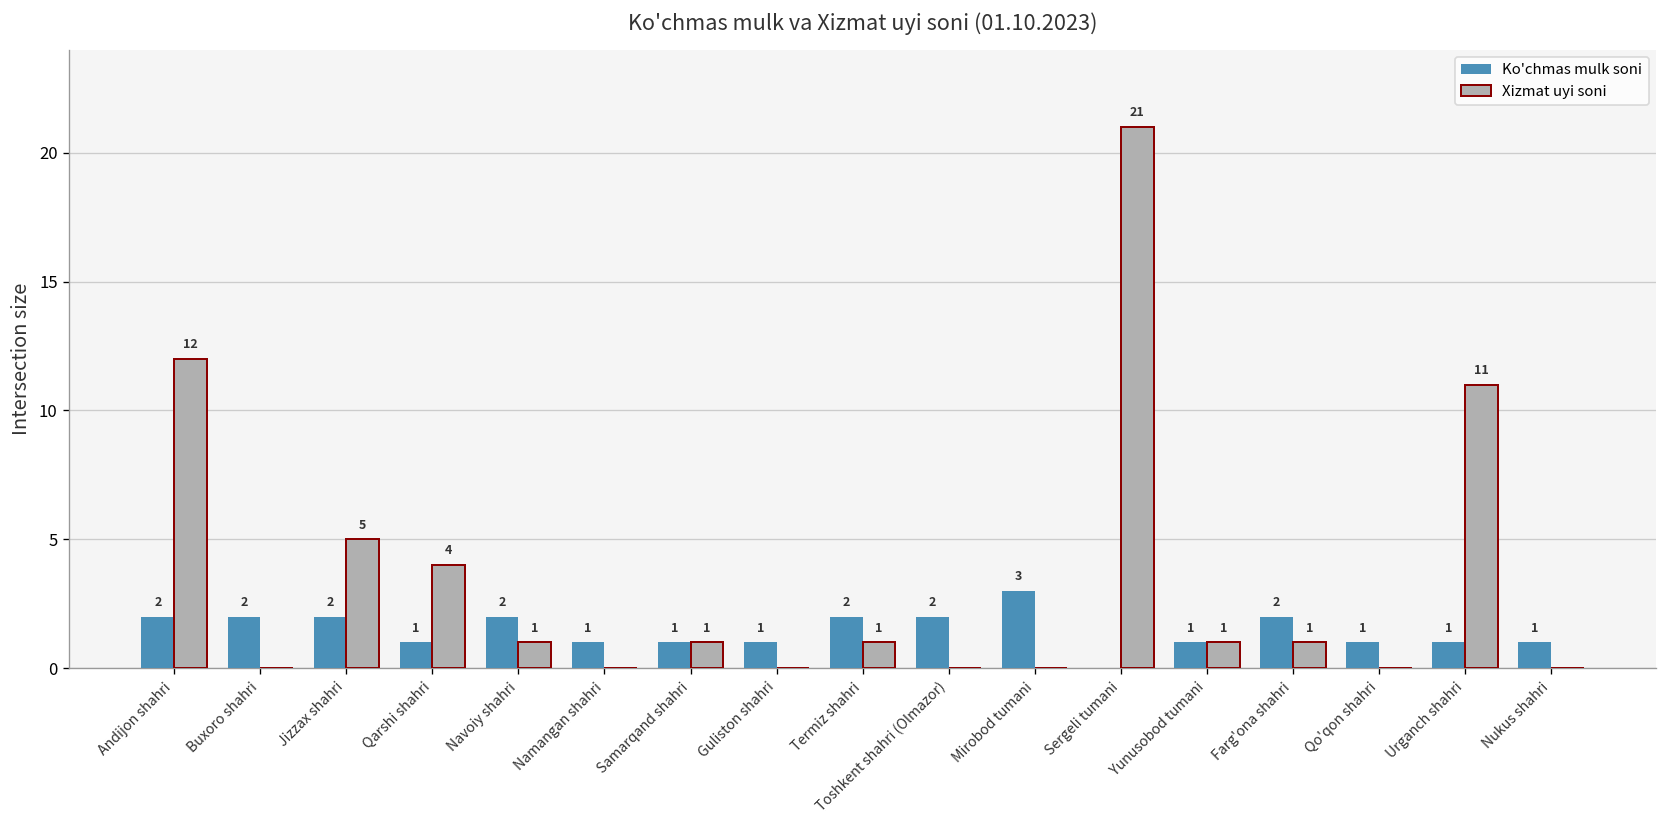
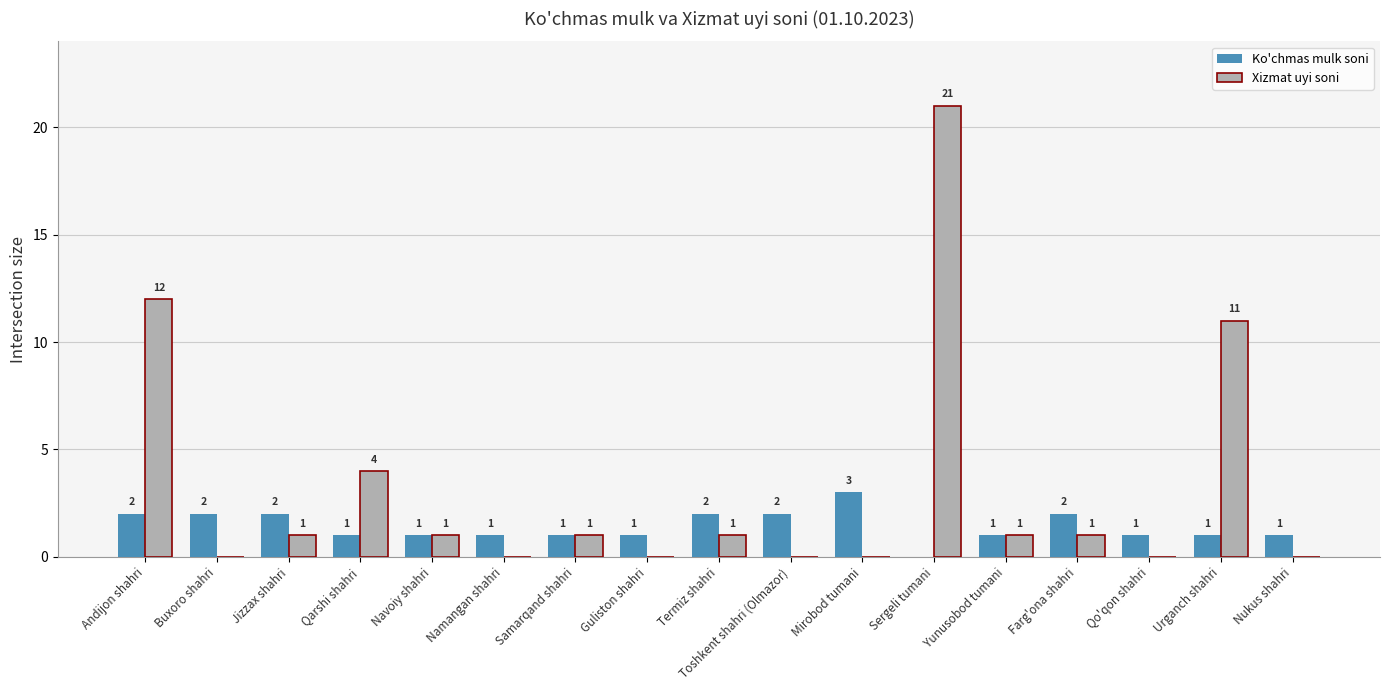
  {
    "Ko'chmas mulk soni": {
      "Andijon shahri": 2,
      "Buxoro shahri": 2,
      "Jizzax shahri": 2,
      "Qarshi shahri": 1,
-     "Navoiy shahri": 2,
+     "Navoiy shahri": 1,
      "Namangan shahri": 1,
      "Samarqand shahri": 1,
      "Guliston shahri": 1,
      "Termiz shahri": 2,
      "Toshkent shahri (Olmazor)": 2,
      "Mirobod tumani": 3,
      "Yunusobod tumani": 1,
      "Farg'ona shahri": 2,
      "Qo'qon shahri": 1,
      "Urganch shahri": 1,
      "Nukus shahri": 1
    },
    "Xizmat uyi soni": {
      "Andijon shahri": 12,
-     "Jizzax shahri": 5,
+     "Jizzax shahri": 1,
      "Qarshi shahri": 4,
      "Navoiy shahri": 1,
      "Samarqand shahri": 1,
      "Termiz shahri": 1,
      "Sergeli tumani": 21,
      "Yunusobod tumani": 1,
      "Farg'ona shahri": 1,
      "Urganch shahri": 11
    }
  }
